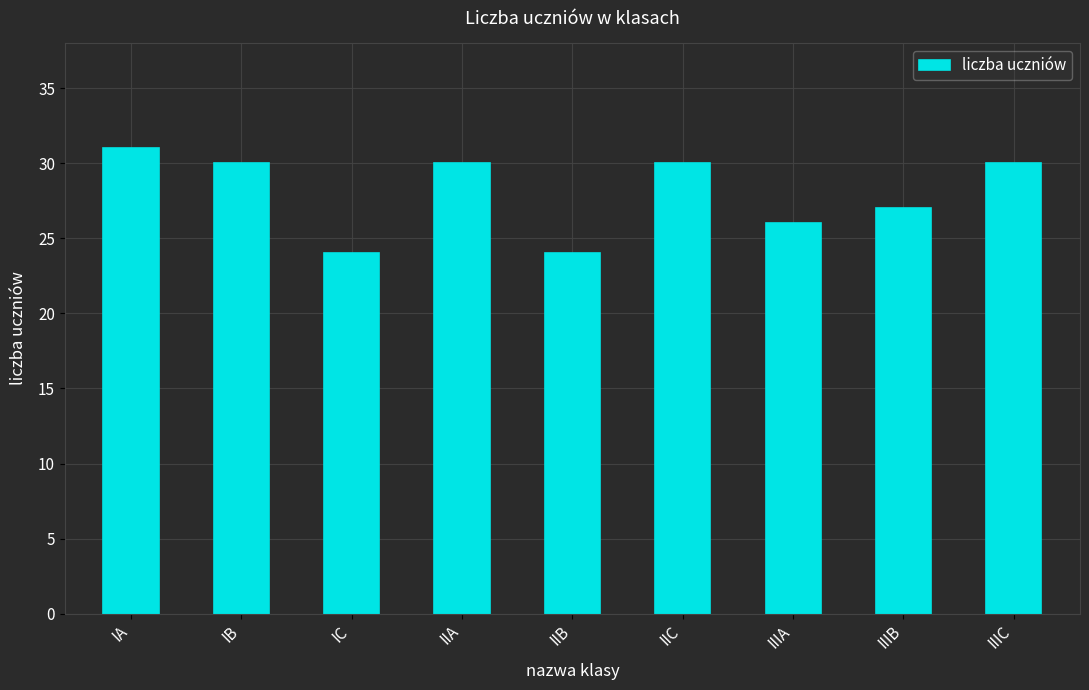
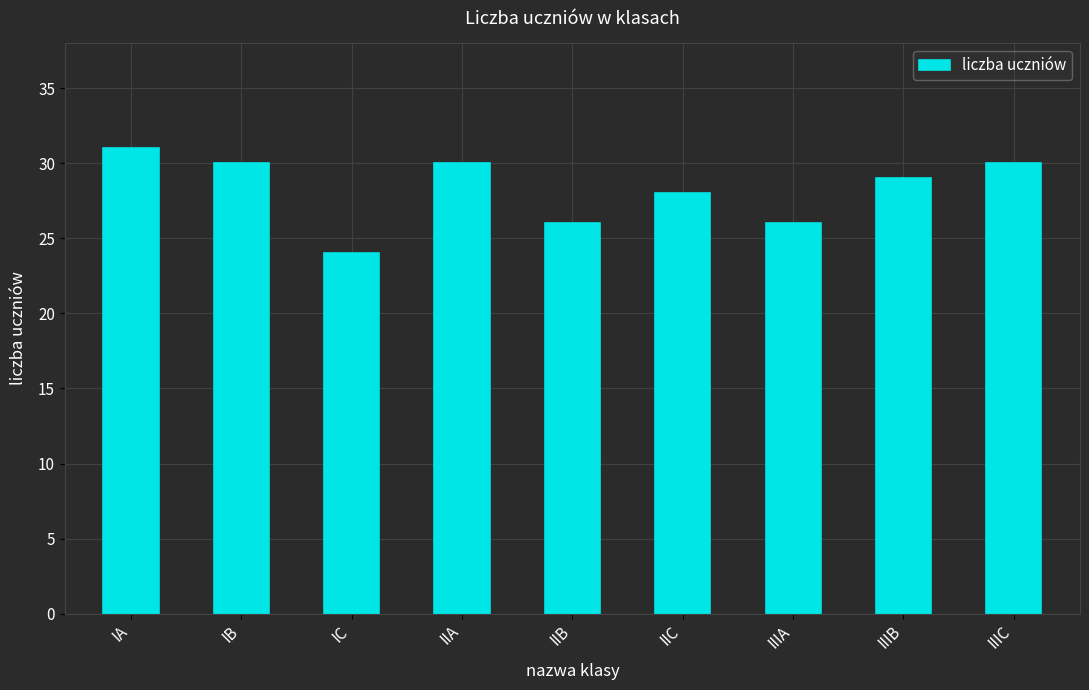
  {
    "IA": 31,
    "IB": 30,
    "IC": 24,
    "IIA": 30,
-   "IIB": 24,
-   "IIC": 30,
+   "IIB": 26,
+   "IIC": 28,
    "IIIA": 26,
-   "IIIB": 27,
+   "IIIB": 29,
    "IIIC": 30
  }
